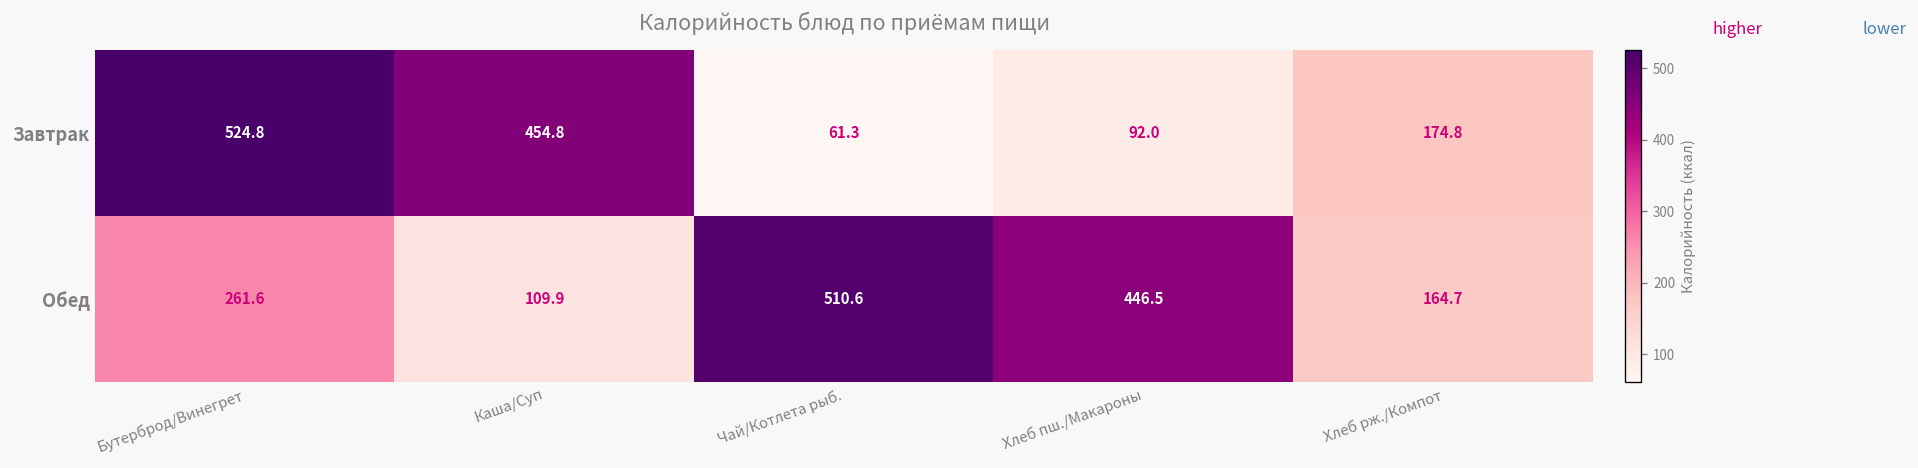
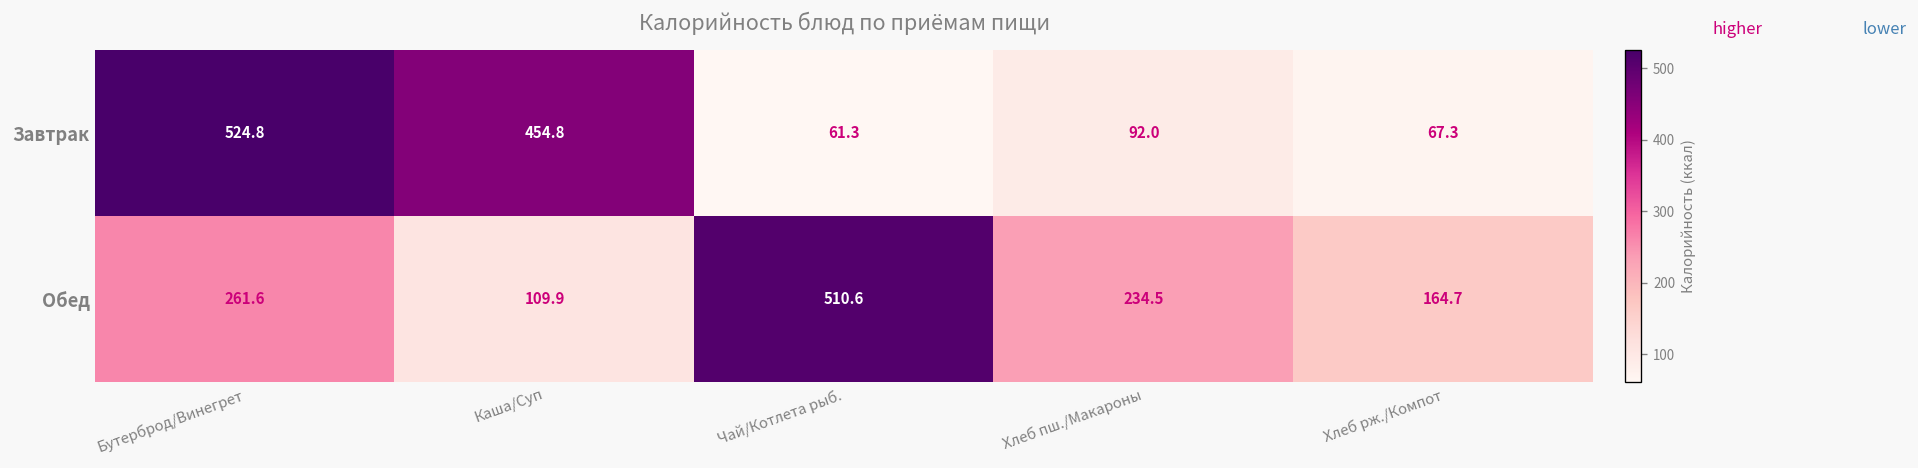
  {
    "Завтрак": {
      "Бутерброд/Винегрет": 524.8,
      "Каша/Суп": 454.8,
      "Чай/Котлета рыб.": 61.3,
      "Хлеб пш./Макароны": 92.0,
-     "Хлеб рж./Компот": 174.8
+     "Хлеб рж./Компот": 67.3
    },
    "Обед": {
      "Бутерброд/Винегрет": 261.6,
      "Каша/Суп": 109.9,
      "Чай/Котлета рыб.": 510.6,
-     "Хлеб пш./Макароны": 446.5,
+     "Хлеб пш./Макароны": 234.5,
      "Хлеб рж./Компот": 164.7
    }
  }
